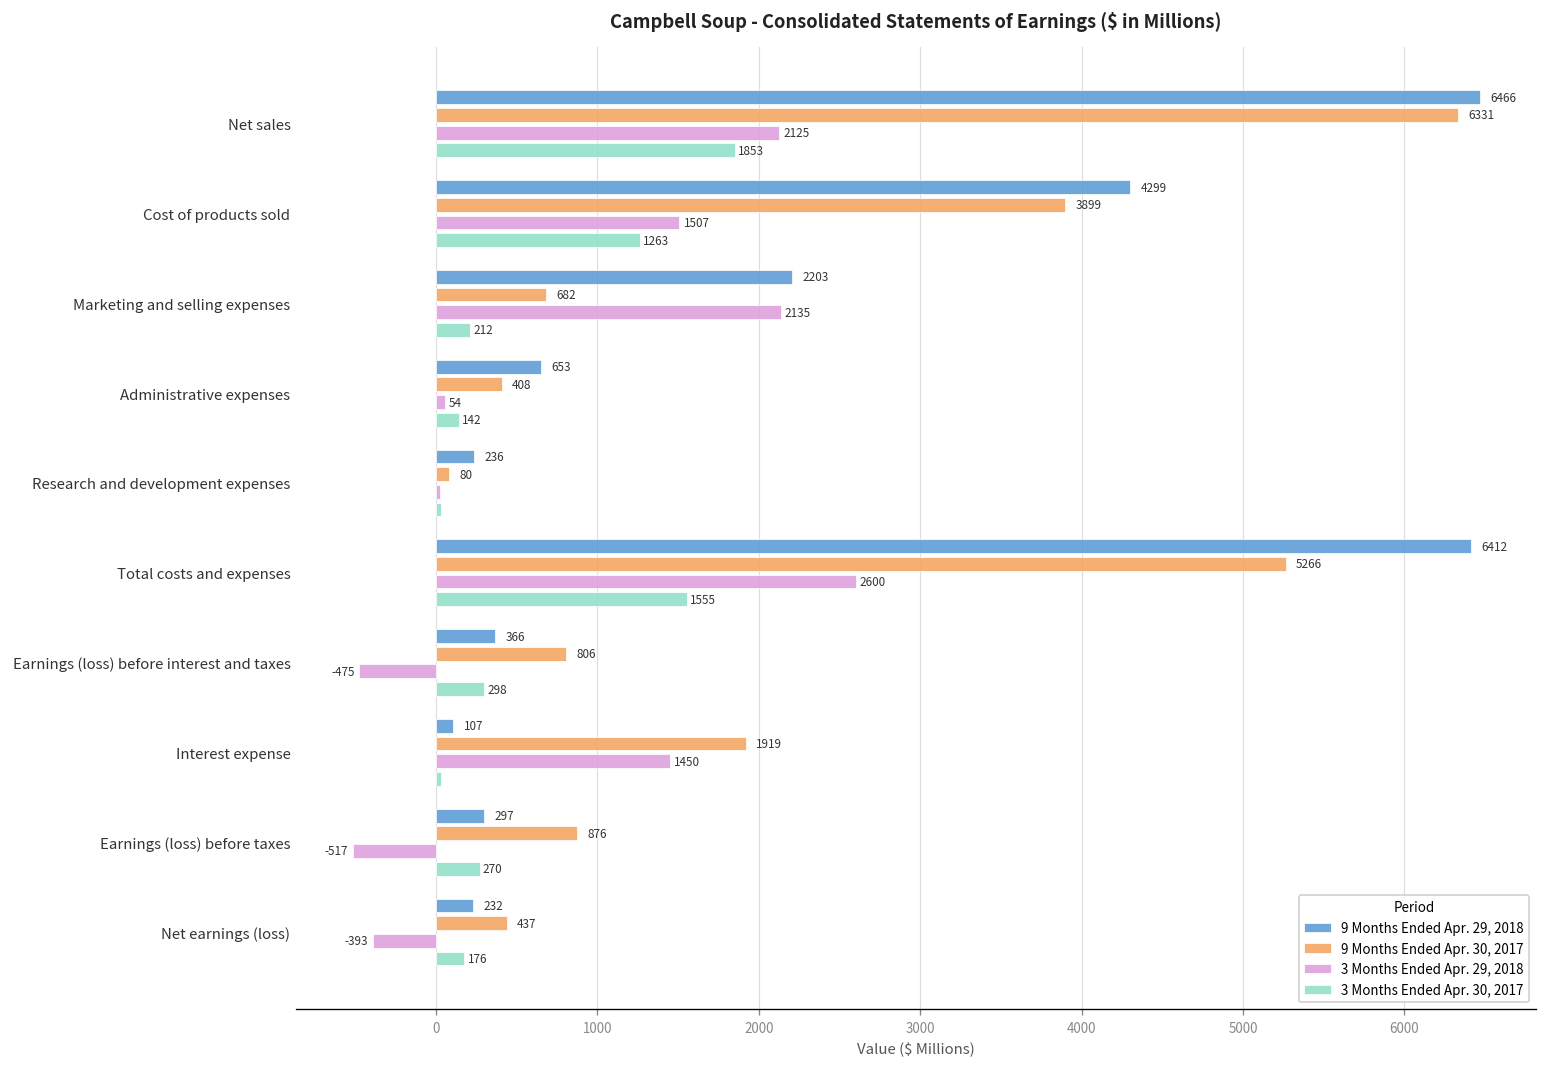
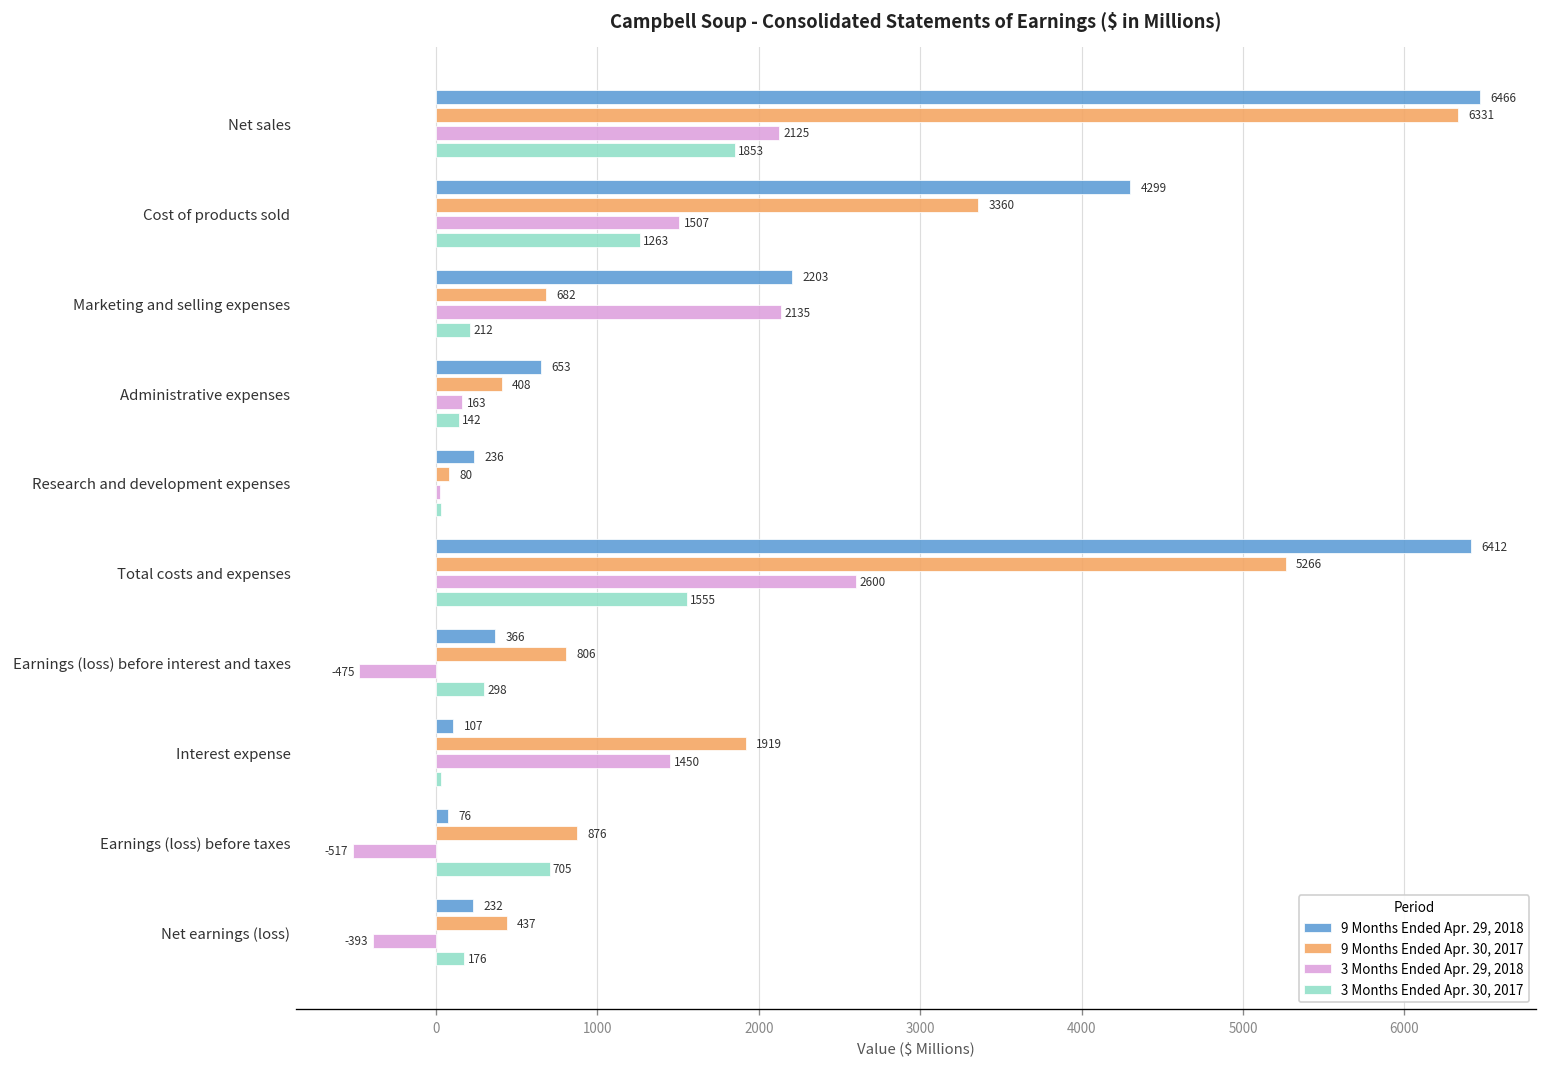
  {
    "9 Months Ended Apr. 29, 2018": {
      "Net sales": 6466,
      "Cost of products sold": 4299,
      "Marketing and selling expenses": 2203,
      "Administrative expenses": 653,
      "Research and development expenses": 236,
      "Total costs and expenses": 6412,
      "Earnings (loss) before interest and taxes": 366,
      "Interest expense": 107,
-     "Earnings (loss) before taxes": 297,
+     "Earnings (loss) before taxes": 76,
      "Net earnings (loss)": 232
    },
    "9 Months Ended Apr. 30, 2017": {
      "Net sales": 6331,
-     "Cost of products sold": 3899,
+     "Cost of products sold": 3360,
      "Marketing and selling expenses": 682,
      "Administrative expenses": 408,
      "Research and development expenses": 80,
      "Total costs and expenses": 5266,
      "Earnings (loss) before interest and taxes": 806,
      "Interest expense": 1919,
      "Earnings (loss) before taxes": 876,
      "Net earnings (loss)": 437
    },
    "3 Months Ended Apr. 29, 2018": {
      "Net sales": 2125,
      "Cost of products sold": 1507,
      "Marketing and selling expenses": 2135,
-     "Administrative expenses": 54,
+     "Administrative expenses": 163,
      "Total costs and expenses": 2600,
      "Earnings (loss) before interest and taxes": -475,
      "Interest expense": 1450,
      "Earnings (loss) before taxes": -517,
      "Net earnings (loss)": -393
    },
    "3 Months Ended Apr. 30, 2017": {
      "Net sales": 1853,
      "Cost of products sold": 1263,
      "Marketing and selling expenses": 212,
      "Administrative expenses": 142,
      "Total costs and expenses": 1555,
      "Earnings (loss) before interest and taxes": 298,
-     "Earnings (loss) before taxes": 270,
+     "Earnings (loss) before taxes": 705,
      "Net earnings (loss)": 176
    }
  }
